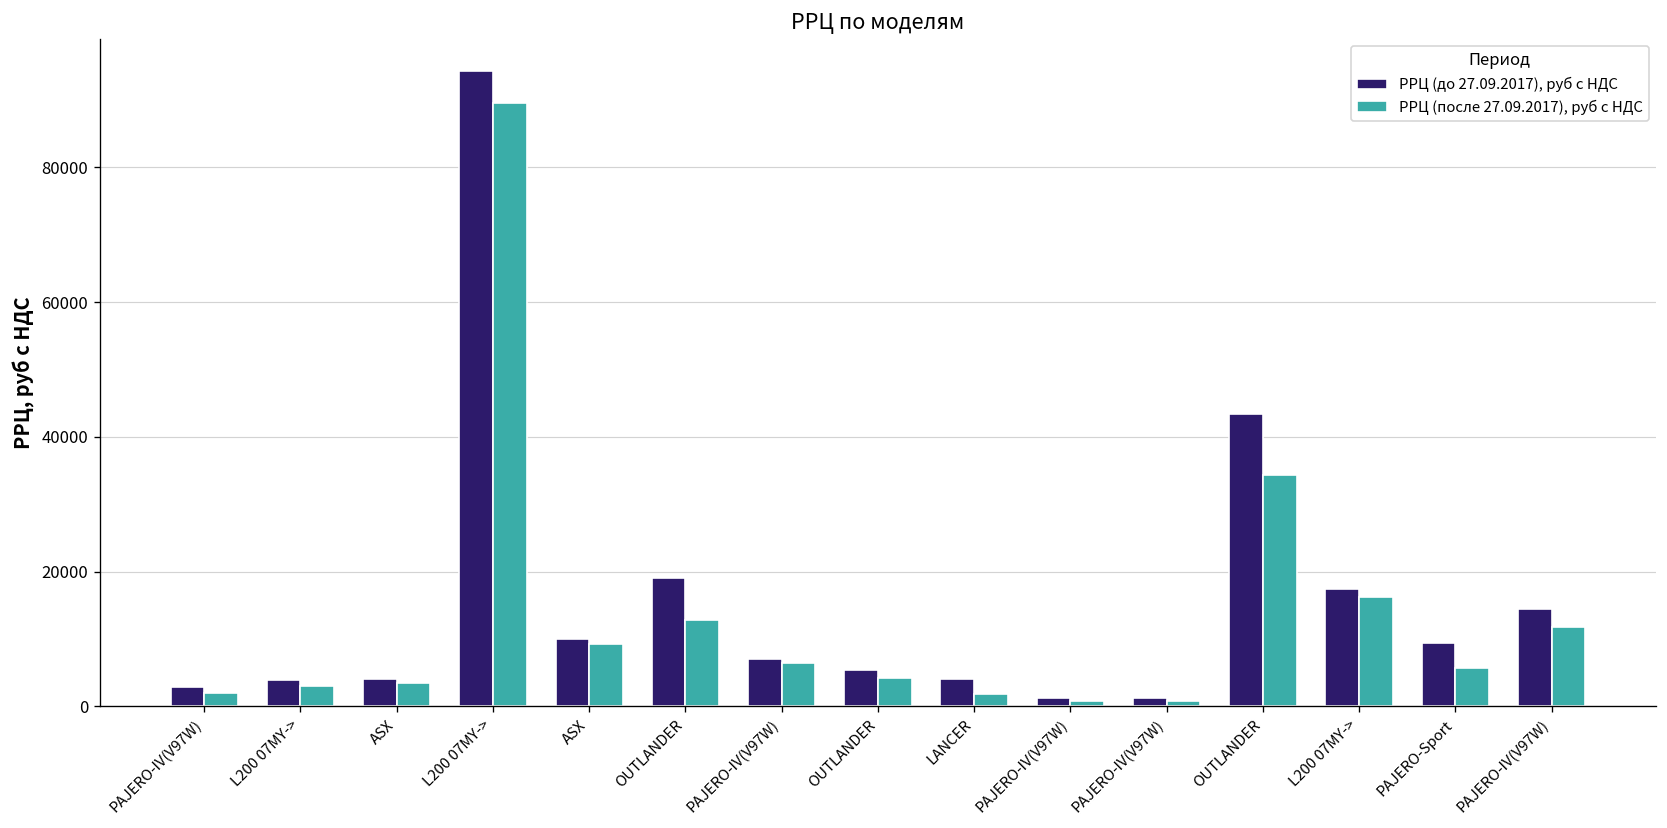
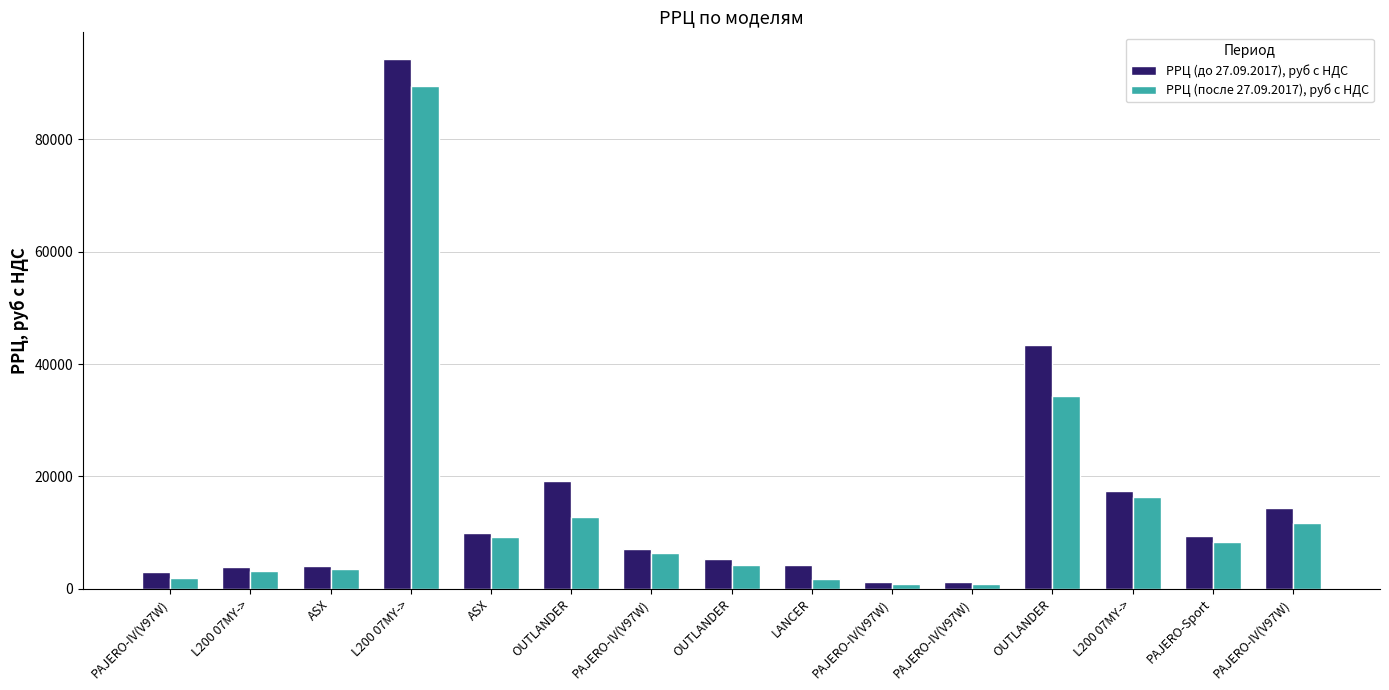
  {
    "РРЦ (до 27.09.2017), руб с НДС": {
      "LANCER": 4000,
      "PAJERO-Sport": 9000
    },
    "РРЦ (после 27.09.2017), руб с НДС": {
      "LANCER": 2000,
-     "PAJERO-Sport": 6000
+     "PAJERO-Sport": 8000
    }
  }
